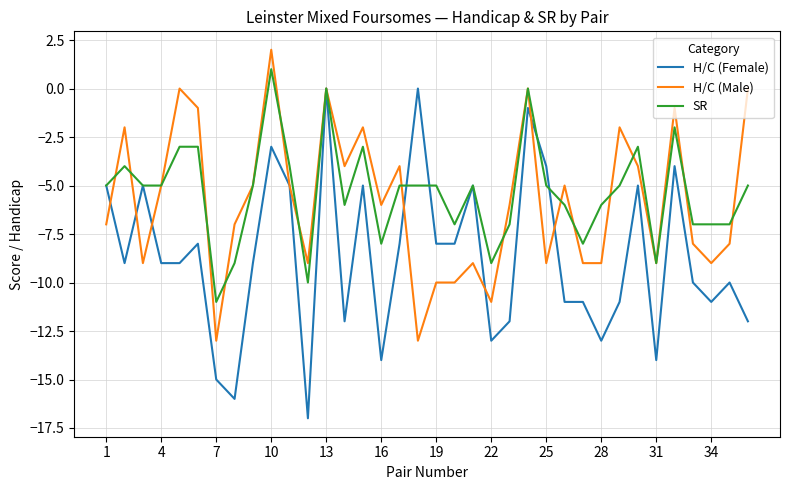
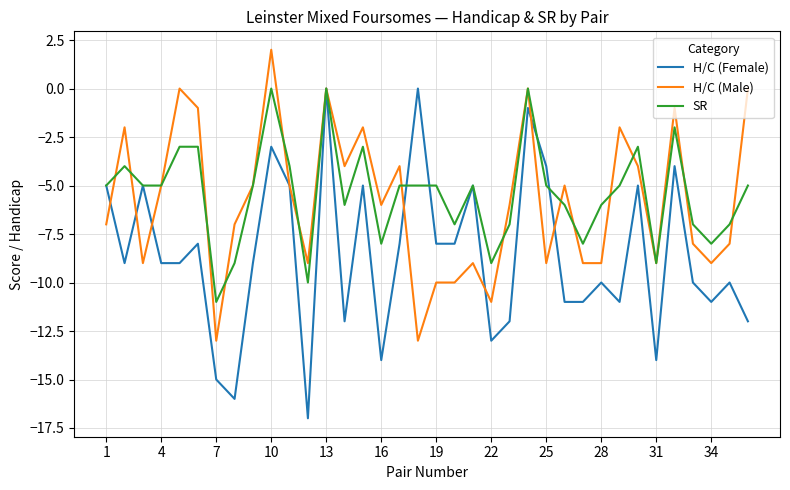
  {
    "H/C (Female)": {
      "4": -9,
      "7": -15,
      "10": -3,
      "16": -14,
      "19": -8,
      "22": -13,
      "25": -4,
-     "28": -13,
+     "28": -10,
      "31": -14,
      "34": -11
    },
    "H/C (Male)": {
      "1": -7,
      "7": -13,
      "10": 2,
      "16": -6,
      "19": -10,
      "22": -11,
      "25": -9,
      "28": -9,
      "34": -9
    },
    "SR": {
      "7": -11,
-     "10": 1,
+     "10": 0,
      "16": -8,
      "19": -5,
      "22": -9,
      "25": -5,
      "28": -6,
-     "34": -7
+     "34": -8
    }
  }
